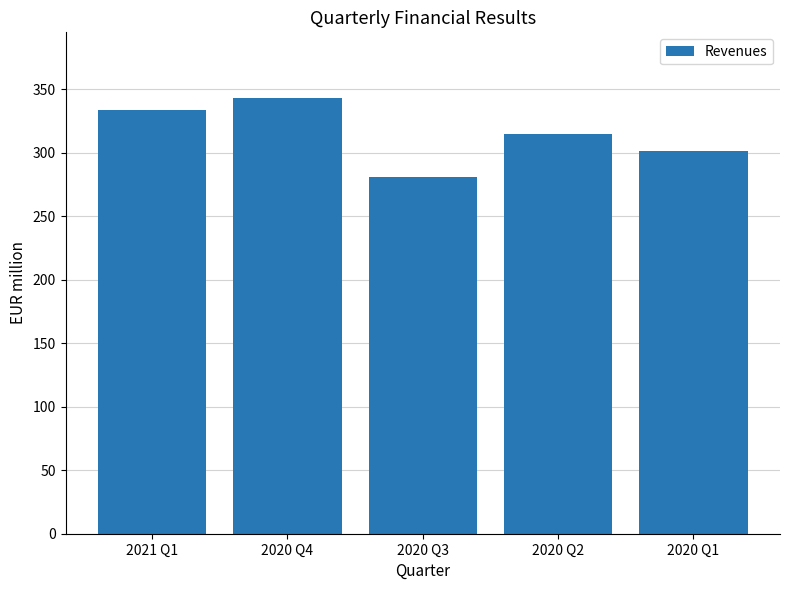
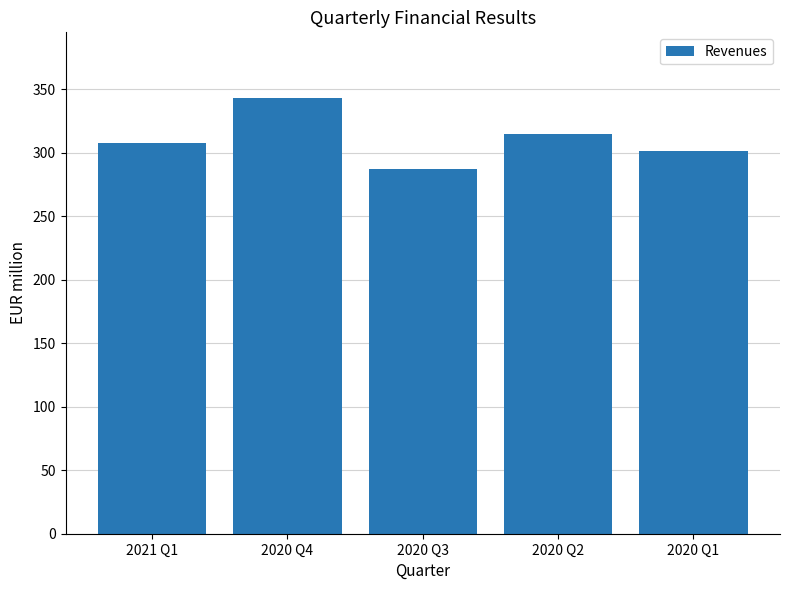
  {
-   "2021 Q1": 334,
+   "2021 Q1": 308,
    "2020 Q4": 343,
-   "2020 Q3": 281,
+   "2020 Q3": 287,
    "2020 Q2": 315,
    "2020 Q1": 302
  }
